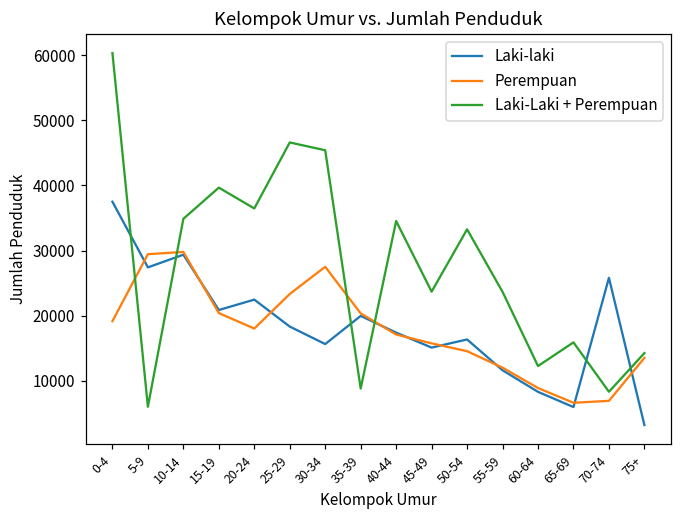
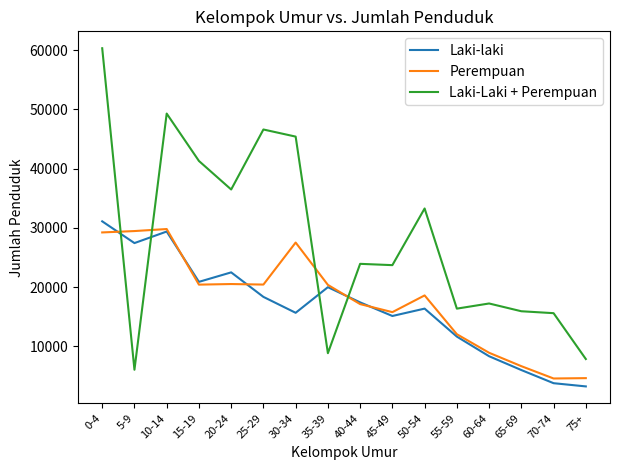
  {
    "Laki-laki": {
-     "0-4": 38000,
+     "0-4": 31000,
      "5-9": 27000,
      "15-19": 21000,
      "20-24": 22000,
      "25-29": 18000,
      "30-34": 16000,
      "45-49": 15000,
      "50-54": 16000,
      "60-64": 8000,
      "65-69": 6000,
-     "70-74": 26000,
+     "70-74": 4000,
      "75+": 3000
    },
    "Perempuan": {
-     "0-4": 19000,
+     "0-4": 29000,
      "5-9": 29000,
      "15-19": 20000,
-     "20-24": 18000,
-     "25-29": 23000,
+     "20-24": 21000,
+     "25-29": 20000,
      "30-34": 28000,
      "45-49": 16000,
-     "50-54": 15000,
+     "50-54": 19000,
      "60-64": 9000,
      "65-69": 7000,
-     "70-74": 7000,
-     "75+": 14000
+     "70-74": 5000,
+     "75+": 5000
    },
    "Laki-Laki + Perempuan": {
      "0-4": 60000,
      "5-9": 6000,
-     "10-14": 35000,
-     "15-19": 40000,
+     "10-14": 49000,
+     "15-19": 41000,
      "20-24": 36000,
      "25-29": 47000,
      "30-34": 45000,
      "35-39": 9000,
-     "40-44": 35000,
+     "40-44": 24000,
      "45-49": 24000,
      "50-54": 33000,
-     "55-59": 24000,
-     "60-64": 12000,
+     "55-59": 16000,
+     "60-64": 17000,
      "65-69": 16000,
-     "70-74": 8000,
-     "75+": 14000
+     "70-74": 16000,
+     "75+": 8000
    }
  }
